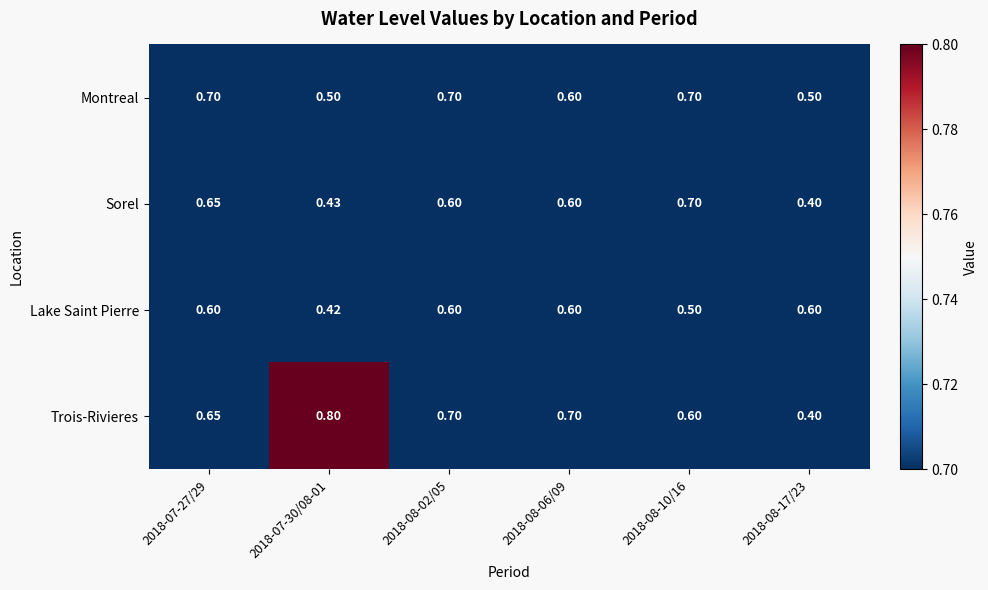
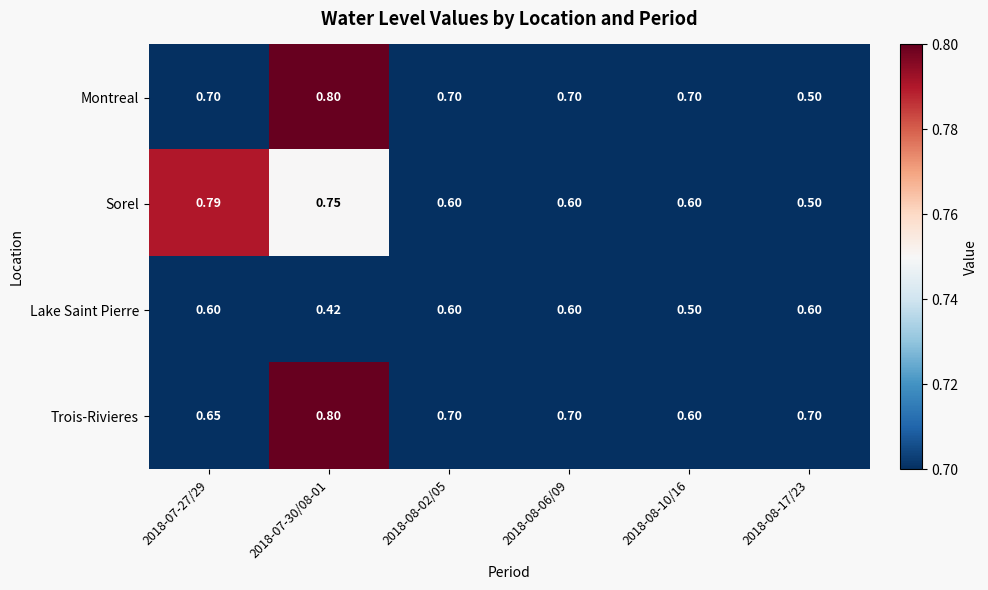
  {
    "Montreal": {
      "2018-07-27/29": 0.70,
-     "2018-07-30/08-01": 0.50,
+     "2018-07-30/08-01": 0.80,
      "2018-08-02/05": 0.70,
-     "2018-08-06/09": 0.60,
+     "2018-08-06/09": 0.70,
      "2018-08-10/16": 0.70,
      "2018-08-17/23": 0.50
    },
    "Sorel": {
-     "2018-07-27/29": 0.65,
-     "2018-07-30/08-01": 0.43,
+     "2018-07-27/29": 0.79,
+     "2018-07-30/08-01": 0.75,
      "2018-08-02/05": 0.60,
      "2018-08-06/09": 0.60,
-     "2018-08-10/16": 0.70,
-     "2018-08-17/23": 0.40
+     "2018-08-10/16": 0.60,
+     "2018-08-17/23": 0.50
    },
    "Lake Saint Pierre": {
      "2018-07-27/29": 0.60,
      "2018-07-30/08-01": 0.42,
      "2018-08-02/05": 0.60,
      "2018-08-06/09": 0.60,
      "2018-08-10/16": 0.50,
      "2018-08-17/23": 0.60
    },
    "Trois-Rivieres": {
      "2018-07-27/29": 0.65,
      "2018-07-30/08-01": 0.80,
      "2018-08-02/05": 0.70,
      "2018-08-06/09": 0.70,
      "2018-08-10/16": 0.60,
-     "2018-08-17/23": 0.40
+     "2018-08-17/23": 0.70
    }
  }
